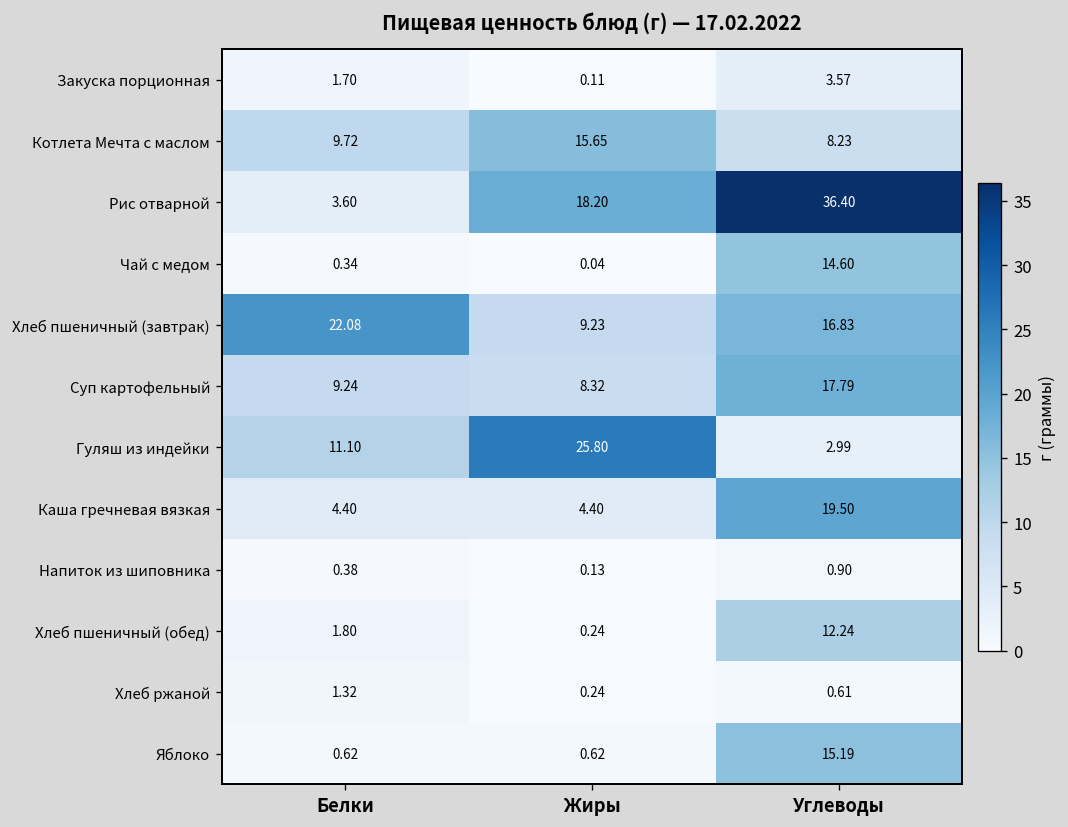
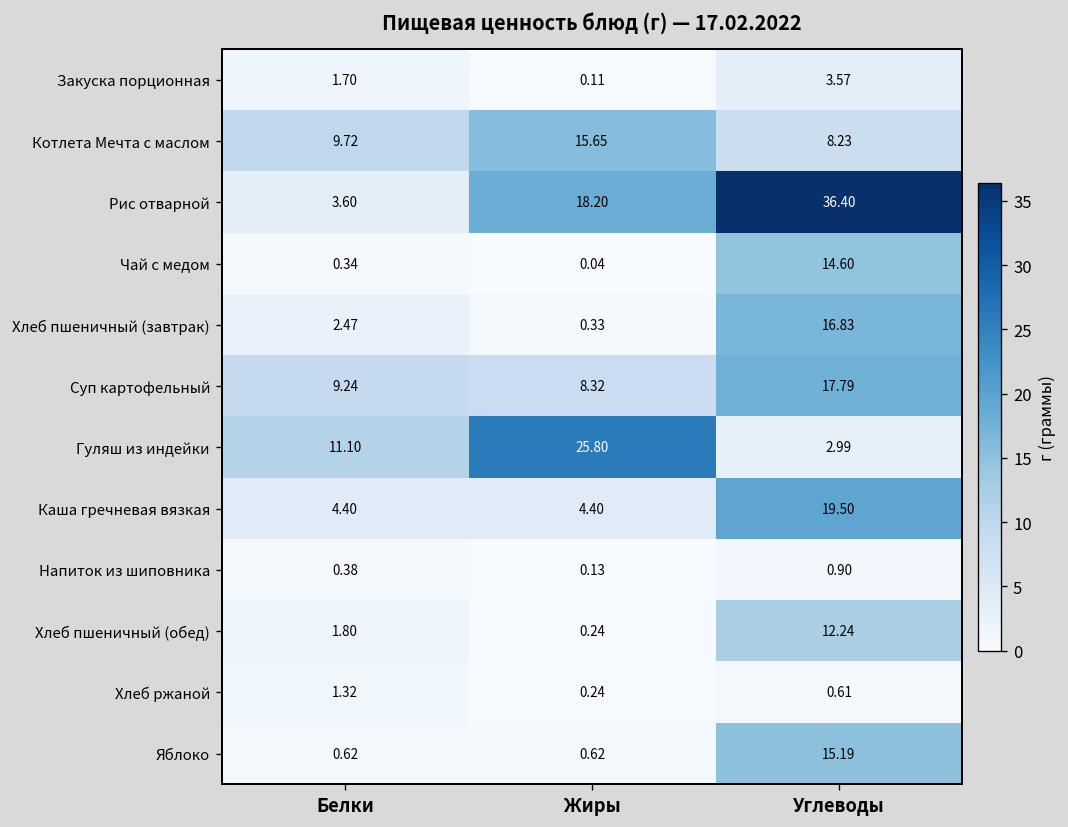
  {
    "Закуска порционная": {
      "Белки": 1.70,
      "Жиры": 0.11,
      "Углеводы": 3.57
    },
    "Котлета Мечта с маслом": {
      "Белки": 9.72,
      "Жиры": 15.65,
      "Углеводы": 8.23
    },
    "Рис отварной": {
      "Белки": 3.60,
      "Жиры": 18.20,
      "Углеводы": 36.40
    },
    "Чай с медом": {
      "Белки": 0.34,
      "Жиры": 0.04,
      "Углеводы": 14.60
    },
    "Хлеб пшеничный (завтрак)": {
-     "Белки": 22.08,
-     "Жиры": 9.23,
+     "Белки": 2.47,
+     "Жиры": 0.33,
      "Углеводы": 16.83
    },
    "Суп картофельный": {
      "Белки": 9.24,
      "Жиры": 8.32,
      "Углеводы": 17.79
    },
    "Гуляш из индейки": {
      "Белки": 11.10,
      "Жиры": 25.80,
      "Углеводы": 2.99
    },
    "Каша гречневая вязкая": {
      "Белки": 4.40,
      "Жиры": 4.40,
      "Углеводы": 19.50
    },
    "Напиток из шиповника": {
      "Белки": 0.38,
      "Жиры": 0.13,
      "Углеводы": 0.90
    },
    "Хлеб пшеничный (обед)": {
      "Белки": 1.80,
      "Жиры": 0.24,
      "Углеводы": 12.24
    },
    "Хлеб ржаной": {
      "Белки": 1.32,
      "Жиры": 0.24,
      "Углеводы": 0.61
    },
    "Яблоко": {
      "Белки": 0.62,
      "Жиры": 0.62,
      "Углеводы": 15.19
    }
  }
